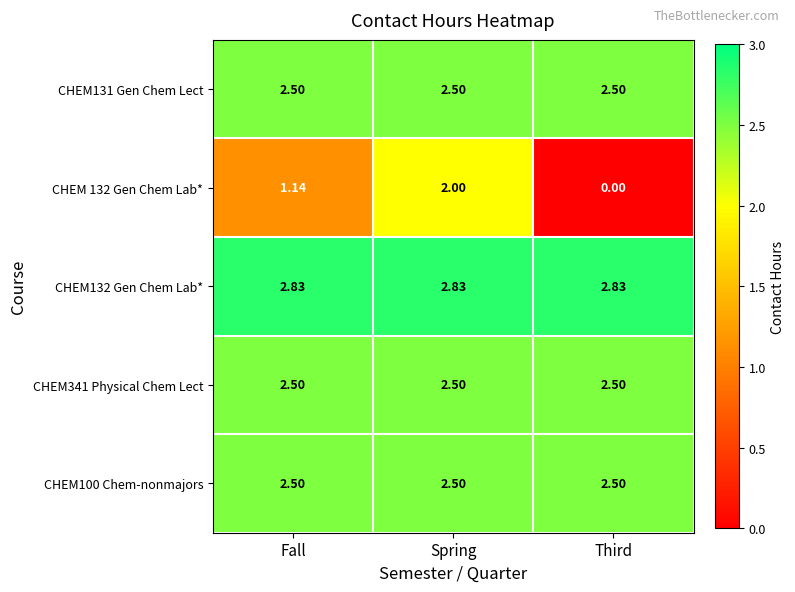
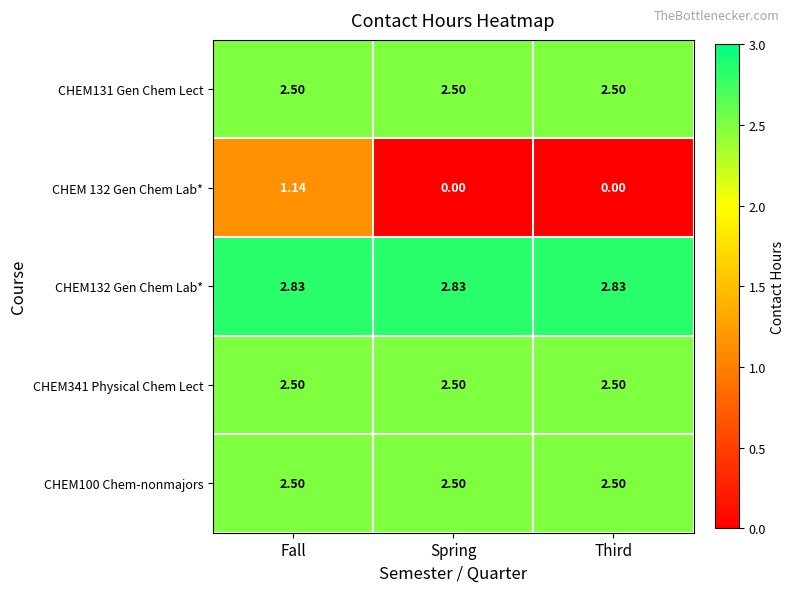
  {
    "CHEM131 Gen Chem Lect": {
      "Fall": 2.50,
      "Spring": 2.50,
      "Third": 2.50
    },
    "CHEM 132 Gen Chem Lab*": {
      "Fall": 1.14,
-     "Spring": 2.00,
+     "Spring": 0.00,
      "Third": 0.00
    },
    "CHEM132 Gen Chem Lab*": {
      "Fall": 2.83,
      "Spring": 2.83,
      "Third": 2.83
    },
    "CHEM341 Physical Chem Lect": {
      "Fall": 2.50,
      "Spring": 2.50,
      "Third": 2.50
    },
    "CHEM100 Chem-nonmajors": {
      "Fall": 2.50,
      "Spring": 2.50,
      "Third": 2.50
    }
  }
